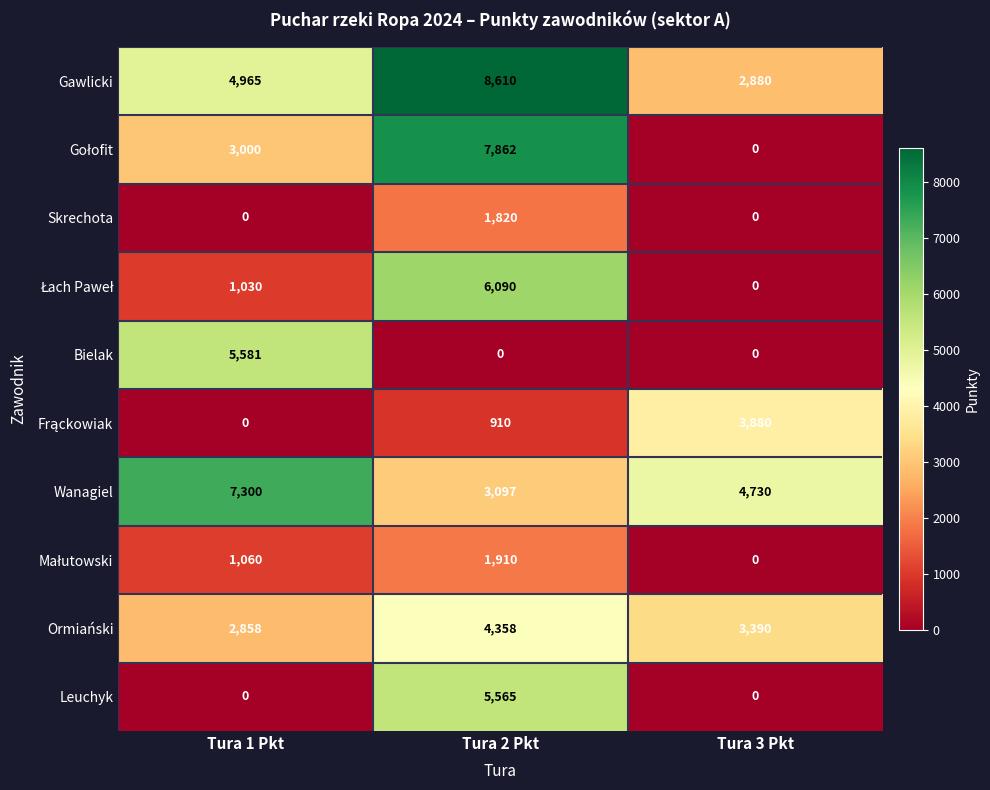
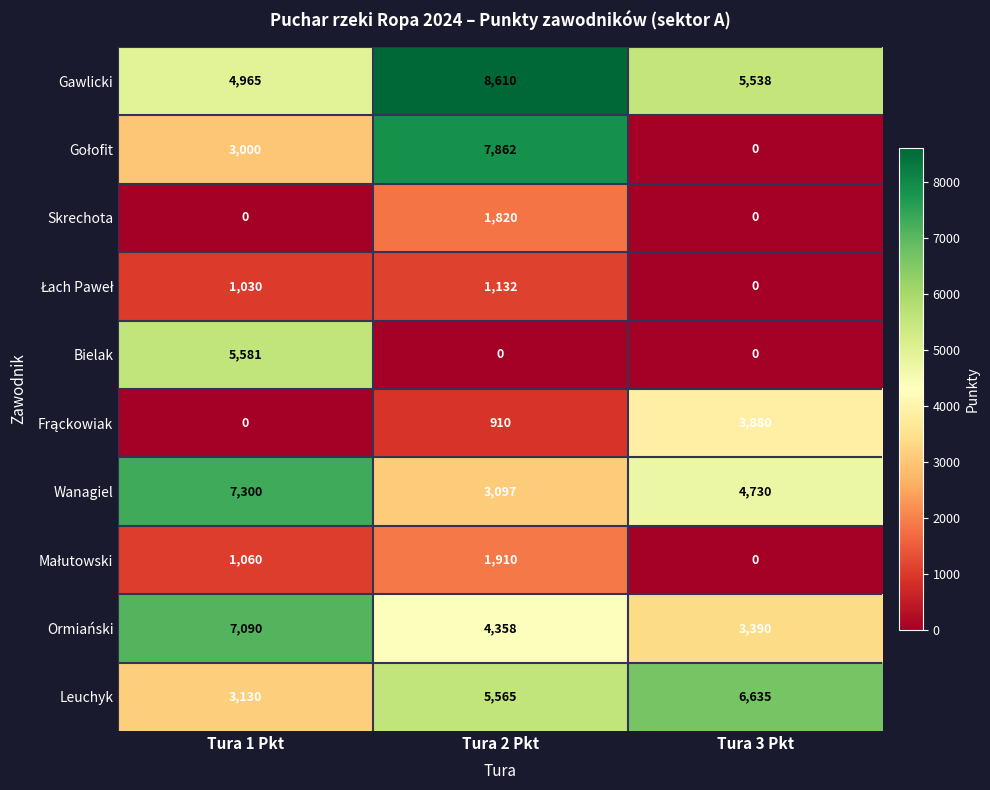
  {
    "Gawlicki": {
      "Tura 1 Pkt": "4,965",
      "Tura 2 Pkt": "8,610",
-     "Tura 3 Pkt": "2,880"
+     "Tura 3 Pkt": "5,538"
    },
    "Gołofit": {
      "Tura 1 Pkt": "3,000",
      "Tura 2 Pkt": "7,862",
      "Tura 3 Pkt": "0"
    },
    "Skrechota": {
      "Tura 1 Pkt": "0",
      "Tura 2 Pkt": "1,820",
      "Tura 3 Pkt": "0"
    },
    "Łach Paweł": {
      "Tura 1 Pkt": "1,030",
-     "Tura 2 Pkt": "6,090",
+     "Tura 2 Pkt": "1,132",
      "Tura 3 Pkt": "0"
    },
    "Bielak": {
      "Tura 1 Pkt": "5,581",
      "Tura 2 Pkt": "0",
      "Tura 3 Pkt": "0"
    },
    "Frąckowiak": {
      "Tura 1 Pkt": "0",
      "Tura 2 Pkt": "910",
      "Tura 3 Pkt": "3,880"
    },
    "Wanagiel": {
      "Tura 1 Pkt": "7,300",
      "Tura 2 Pkt": "3,097",
      "Tura 3 Pkt": "4,730"
    },
    "Małutowski": {
      "Tura 1 Pkt": "1,060",
      "Tura 2 Pkt": "1,910",
      "Tura 3 Pkt": "0"
    },
    "Ormiański": {
-     "Tura 1 Pkt": "2,858",
+     "Tura 1 Pkt": "7,090",
      "Tura 2 Pkt": "4,358",
      "Tura 3 Pkt": "3,390"
    },
    "Leuchyk": {
-     "Tura 1 Pkt": "0",
+     "Tura 1 Pkt": "3,130",
      "Tura 2 Pkt": "5,565",
-     "Tura 3 Pkt": "0"
+     "Tura 3 Pkt": "6,635"
    }
  }
